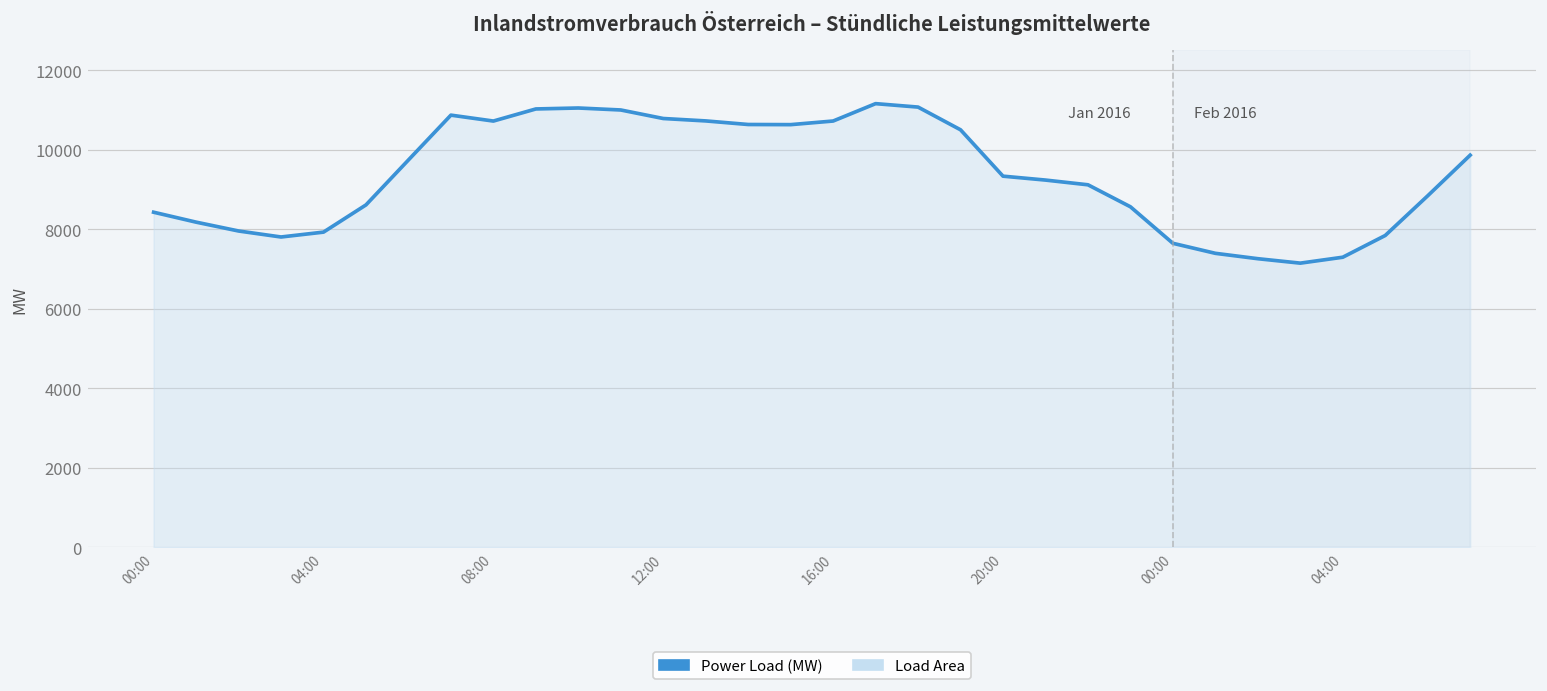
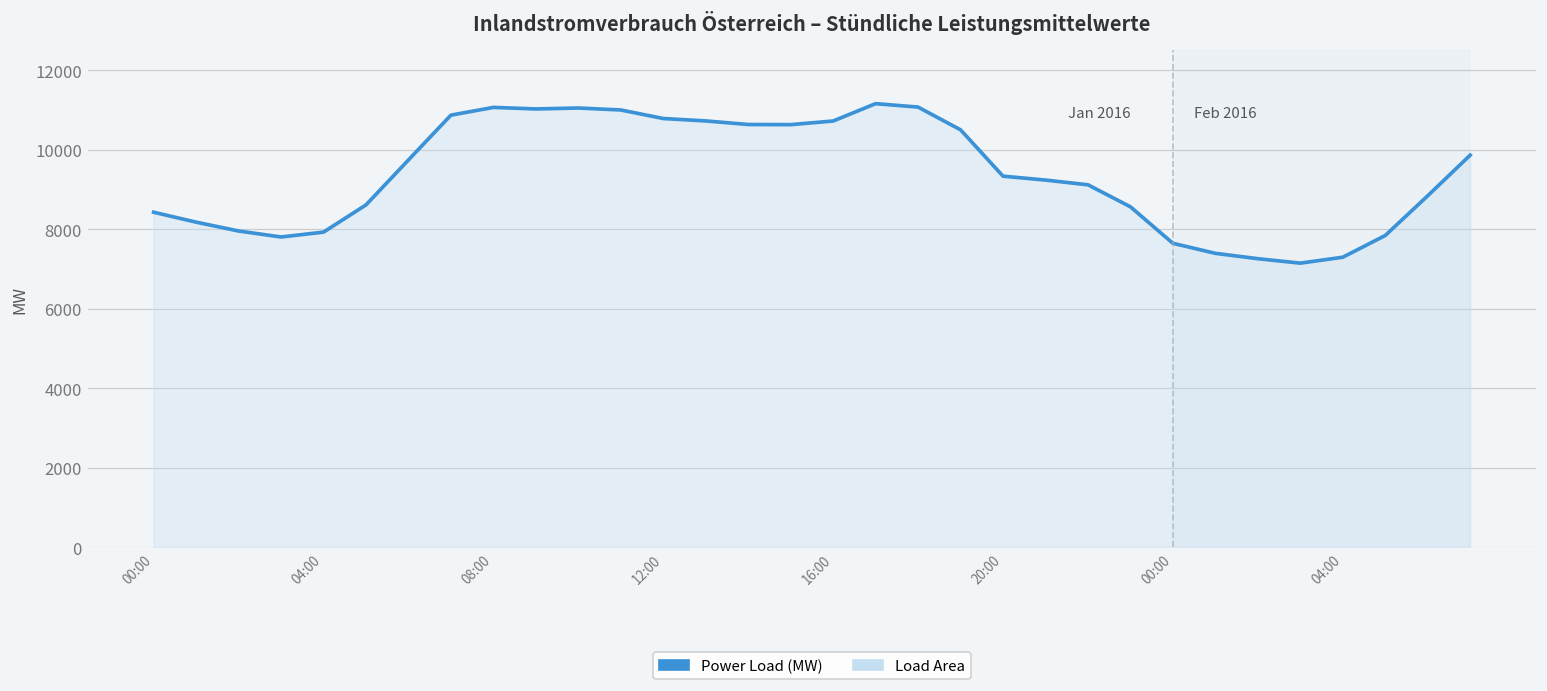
  {
-   "08:00": 10700,
+   "08:00": 11100,
    "12:00": 10800,
    "16:00": 10700,
    "20:00": 9300
  }
